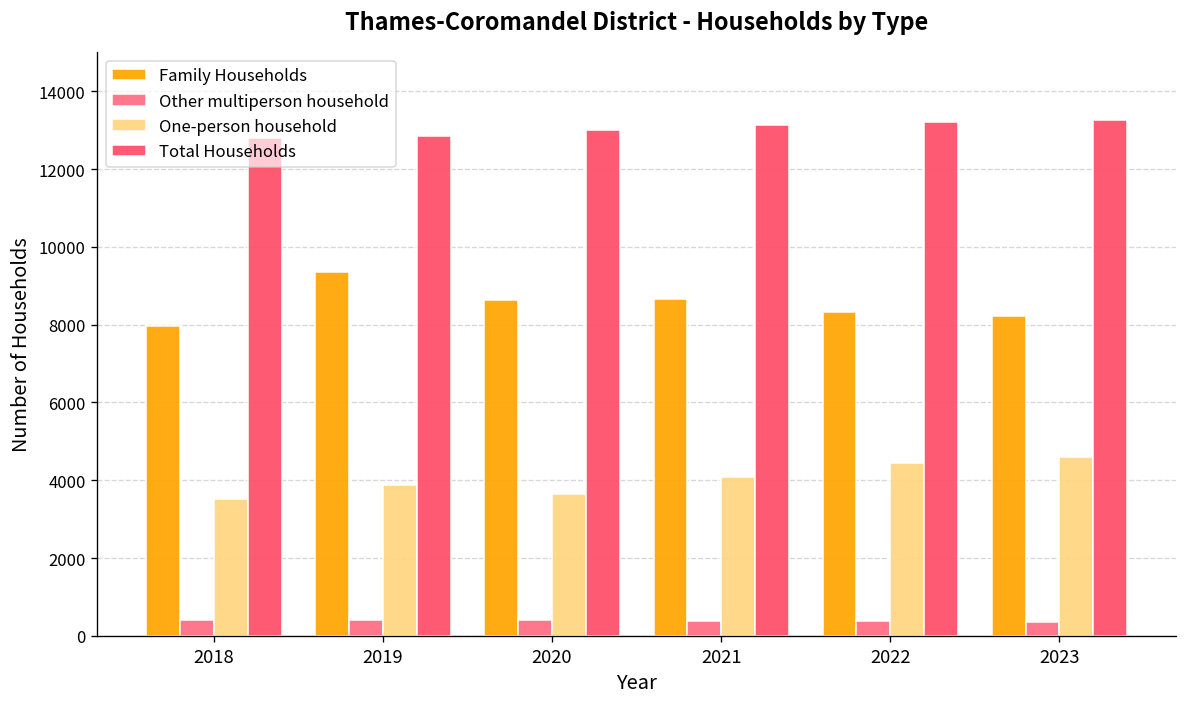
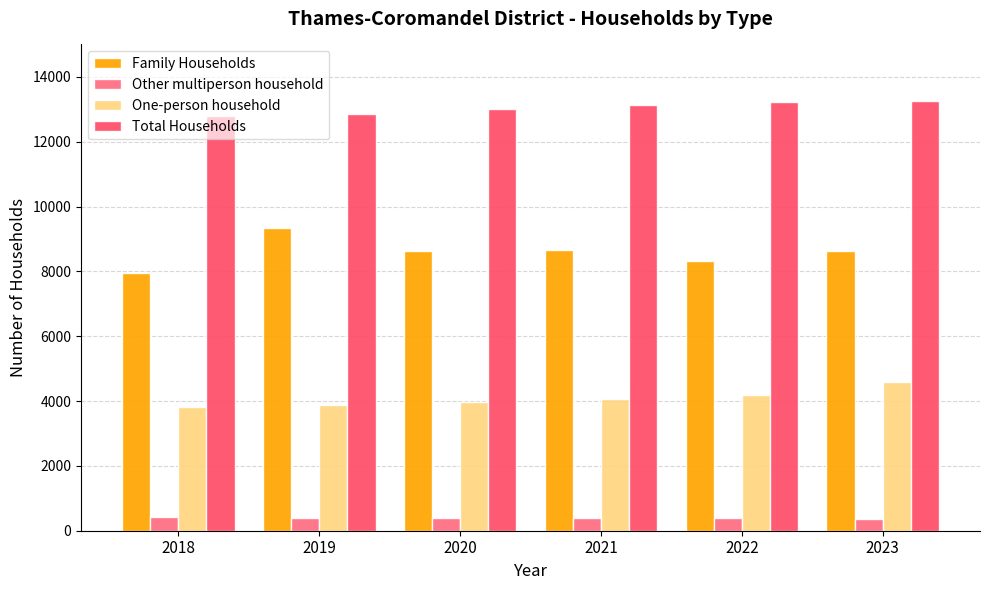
  {
    "Family Households": {
      "2018": 8000,
      "2019": 9300,
      "2020": 8600,
      "2021": 8700,
      "2022": 8300,
-     "2023": 8200
+     "2023": 8600
    },
    "One-person household": {
-     "2018": 3500,
+     "2018": 3800,
      "2019": 3900,
-     "2020": 3600,
+     "2020": 4000,
      "2021": 4100,
-     "2022": 4400,
+     "2022": 4200,
      "2023": 4600
    }
  }
